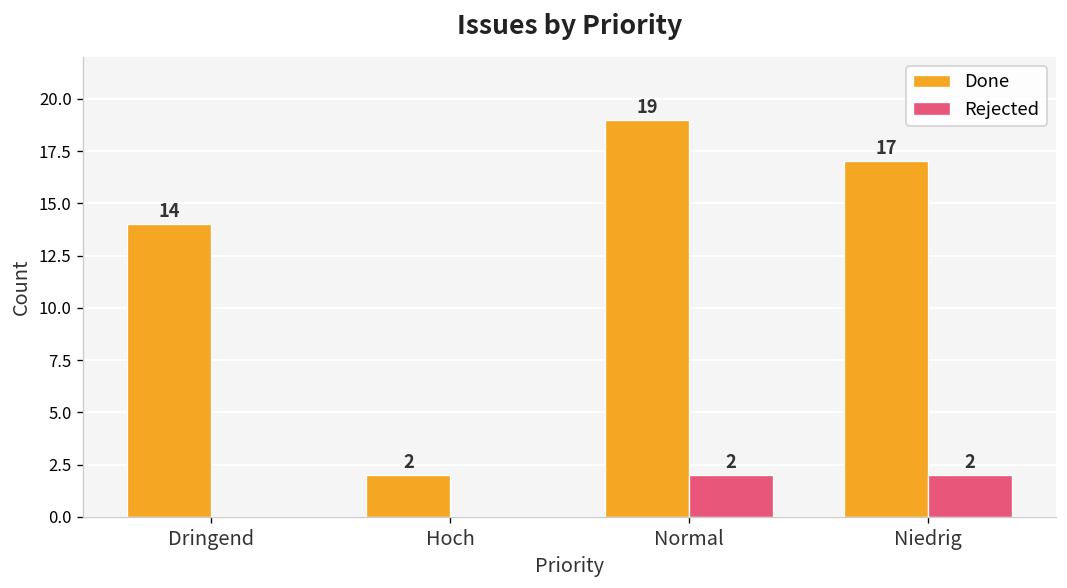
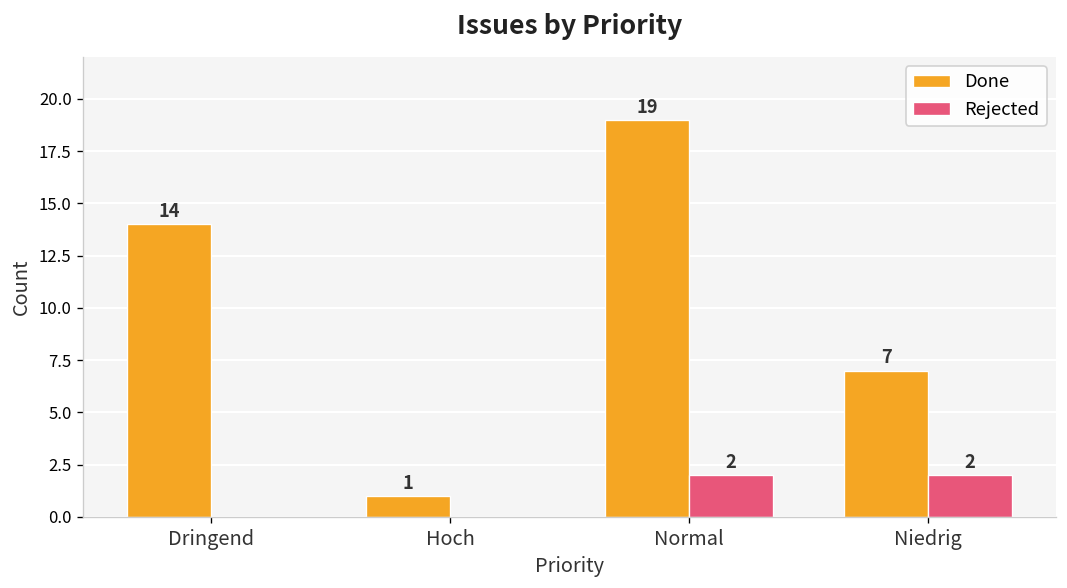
  {
    "Done": {
      "Dringend": 14,
-     "Hoch": 2,
+     "Hoch": 1,
      "Normal": 19,
-     "Niedrig": 17
+     "Niedrig": 7
    },
    "Rejected": {
      "Normal": 2,
      "Niedrig": 2
    }
  }
